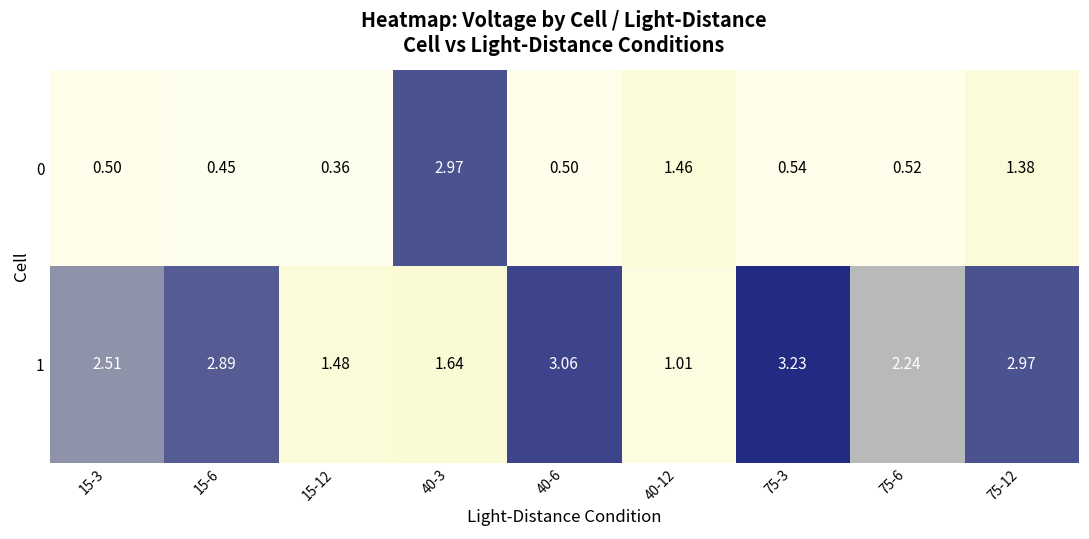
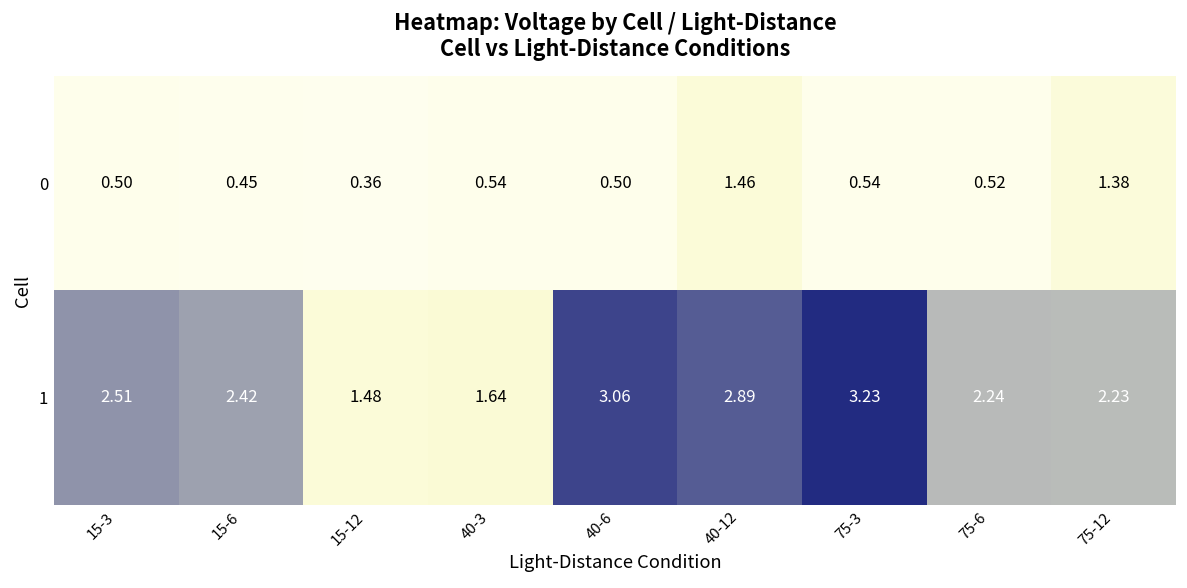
  {
    "0": {
      "15-3": 0.50,
      "15-6": 0.45,
      "15-12": 0.36,
-     "40-3": 2.97,
+     "40-3": 0.54,
      "40-6": 0.50,
      "40-12": 1.46,
      "75-3": 0.54,
      "75-6": 0.52,
      "75-12": 1.38
    },
    "1": {
      "15-3": 2.51,
-     "15-6": 2.89,
+     "15-6": 2.42,
      "15-12": 1.48,
      "40-3": 1.64,
      "40-6": 3.06,
-     "40-12": 1.01,
+     "40-12": 2.89,
      "75-3": 3.23,
      "75-6": 2.24,
-     "75-12": 2.97
+     "75-12": 2.23
    }
  }
